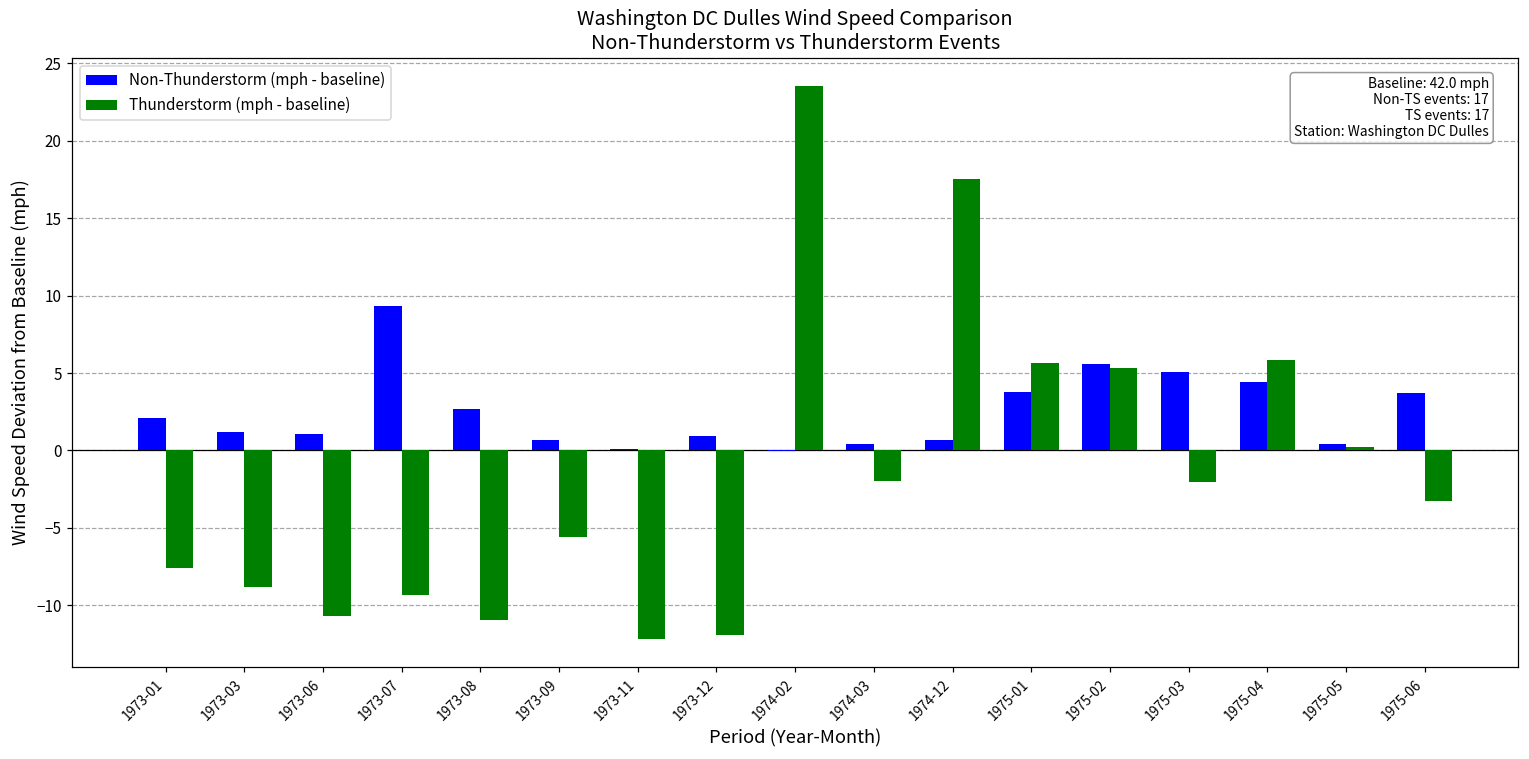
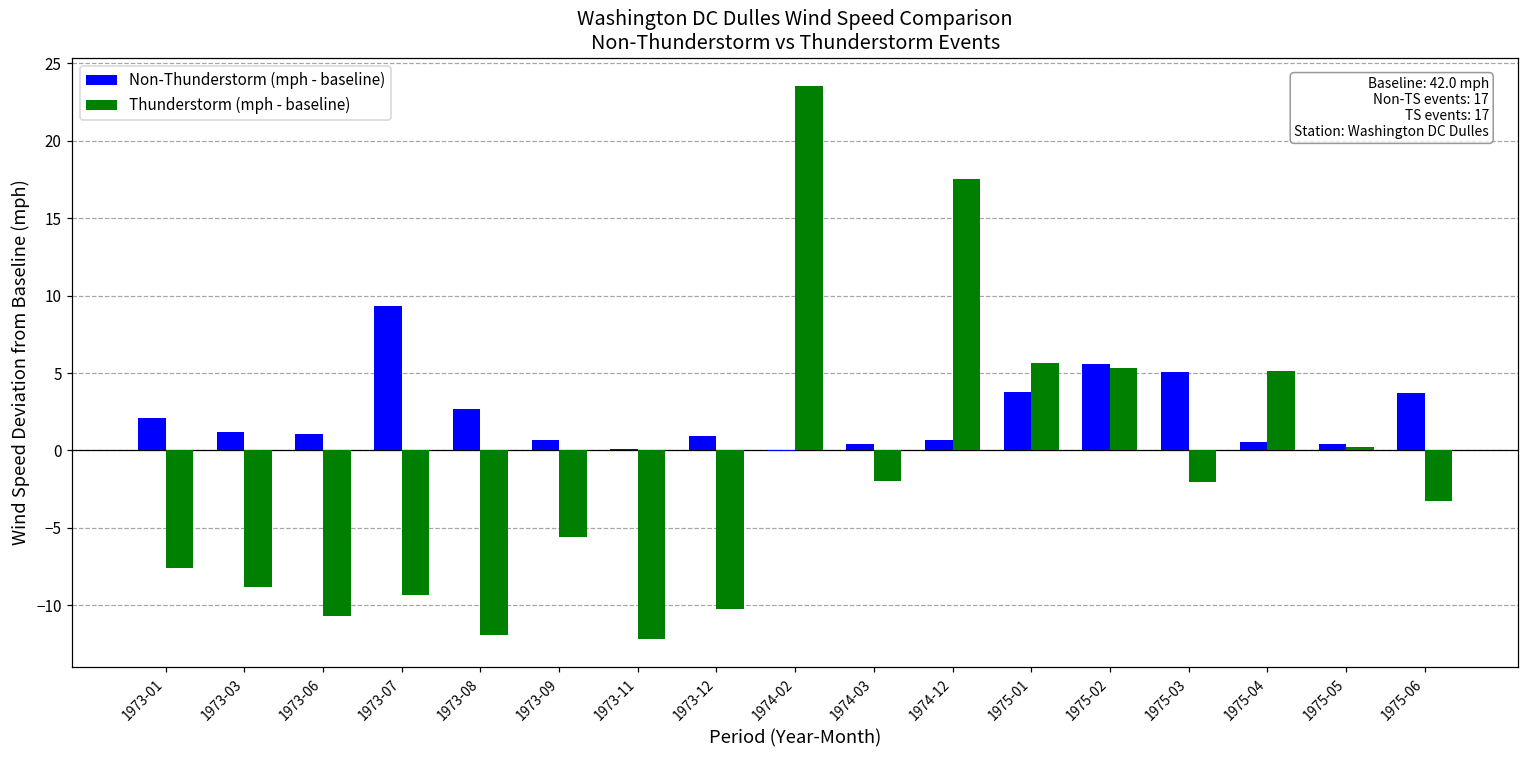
  {
    "Non-Thunderstorm (mph - baseline)": {
      "1973-01": 2.1,
      "1973-03": 1.2,
      "1973-06": 1.0,
      "1973-07": 9.3,
      "1973-08": 2.6,
      "1973-09": 0.7,
      "1973-12": 0.9,
      "1974-03": 0.4,
      "1974-12": 0.6,
      "1975-01": 3.8,
      "1975-02": 5.6,
      "1975-03": 5.1,
-     "1975-04": 4.4,
+     "1975-04": 0.5,
      "1975-05": 0.4,
      "1975-06": 3.7
    },
    "Thunderstorm (mph - baseline)": {
      "1973-01": -7.6,
      "1973-03": -8.8,
      "1973-06": -10.7,
      "1973-07": -9.4,
-     "1973-08": -10.9,
+     "1973-08": -11.9,
      "1973-09": -5.6,
      "1973-11": -12.2,
-     "1973-12": -12.0,
+     "1973-12": -10.3,
      "1974-02": 23.5,
      "1974-03": -2.0,
      "1974-12": 17.5,
      "1975-01": 5.6,
      "1975-02": 5.4,
      "1975-03": -2.0,
-     "1975-04": 5.9,
+     "1975-04": 5.1,
      "1975-05": 0.2,
      "1975-06": -3.2
    }
  }
